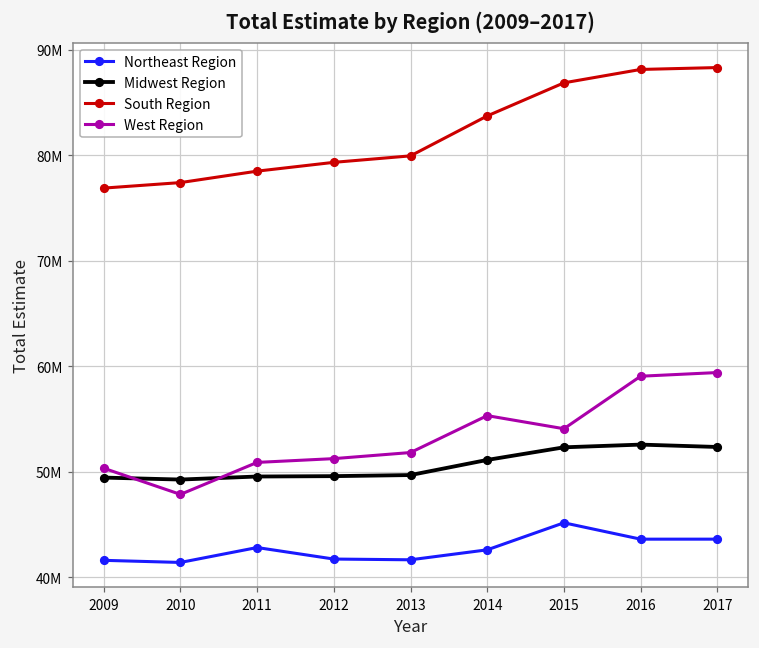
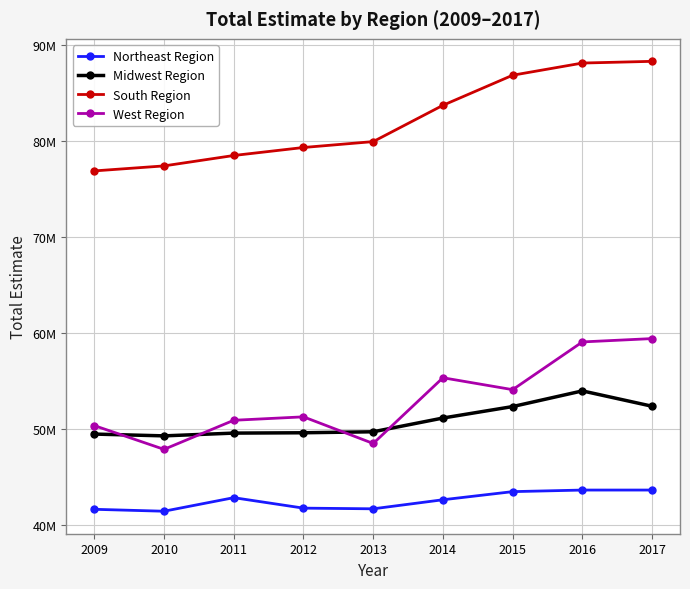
  {
    "Northeast Region": {
      "2009": 42000000,
      "2010": 41000000,
      "2011": 43000000,
      "2012": 42000000,
      "2013": 42000000,
      "2014": 43000000,
-     "2015": 45000000,
+     "2015": 43000000,
      "2016": 44000000,
      "2017": 44000000
    },
    "Midwest Region": {
      "2009": 49000000,
      "2010": 49000000,
      "2011": 50000000,
      "2012": 50000000,
      "2013": 50000000,
      "2014": 51000000,
      "2015": 52000000,
-     "2016": 53000000,
+     "2016": 54000000,
      "2017": 52000000
    },
    "South Region": {
      "2009": 77000000,
      "2010": 77000000,
      "2011": 78000000,
      "2012": 79000000,
      "2013": 80000000,
      "2014": 84000000,
      "2015": 87000000,
      "2016": 88000000,
      "2017": 88000000
    },
    "West Region": {
      "2009": 50000000,
      "2010": 48000000,
      "2011": 51000000,
      "2012": 51000000,
-     "2013": 52000000,
+     "2013": 48000000,
      "2014": 55000000,
      "2015": 54000000,
      "2016": 59000000,
      "2017": 59000000
    }
  }
